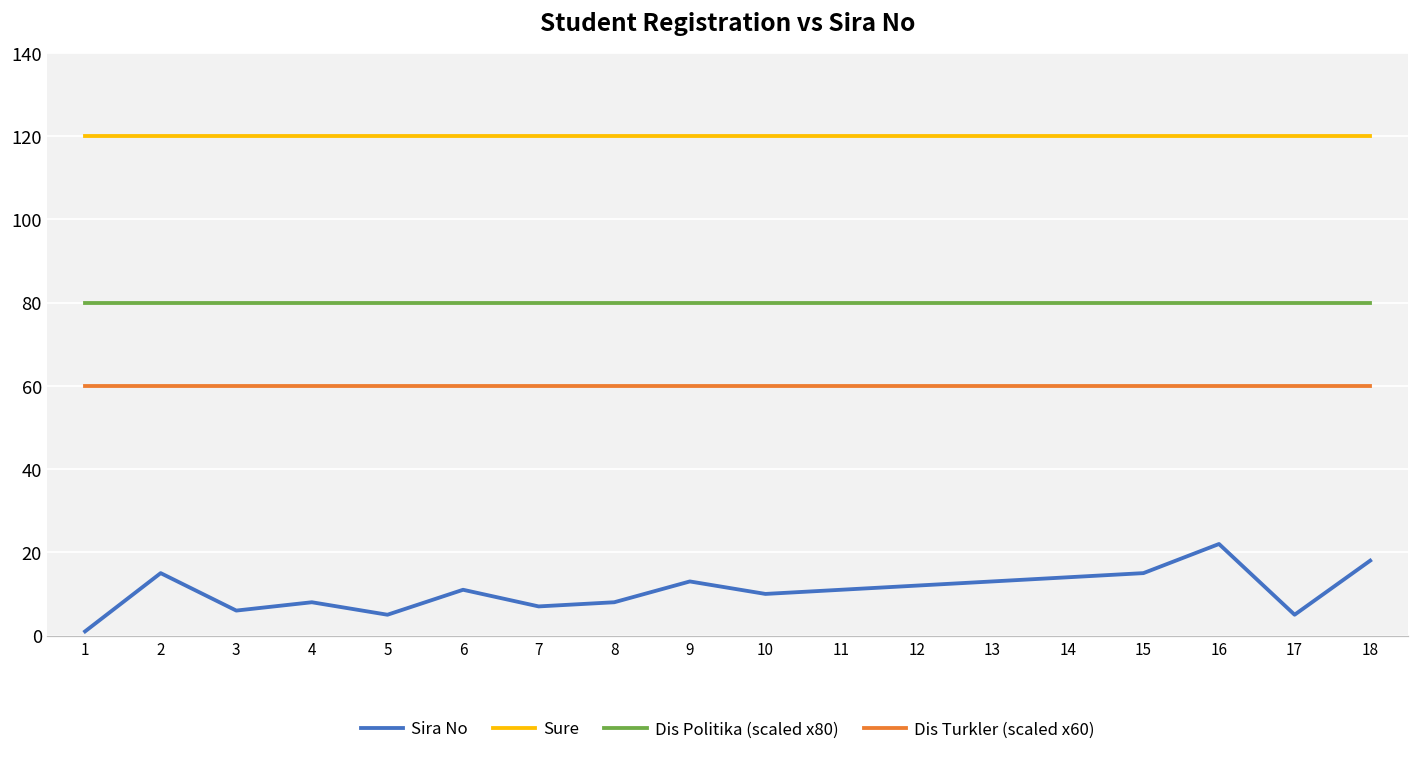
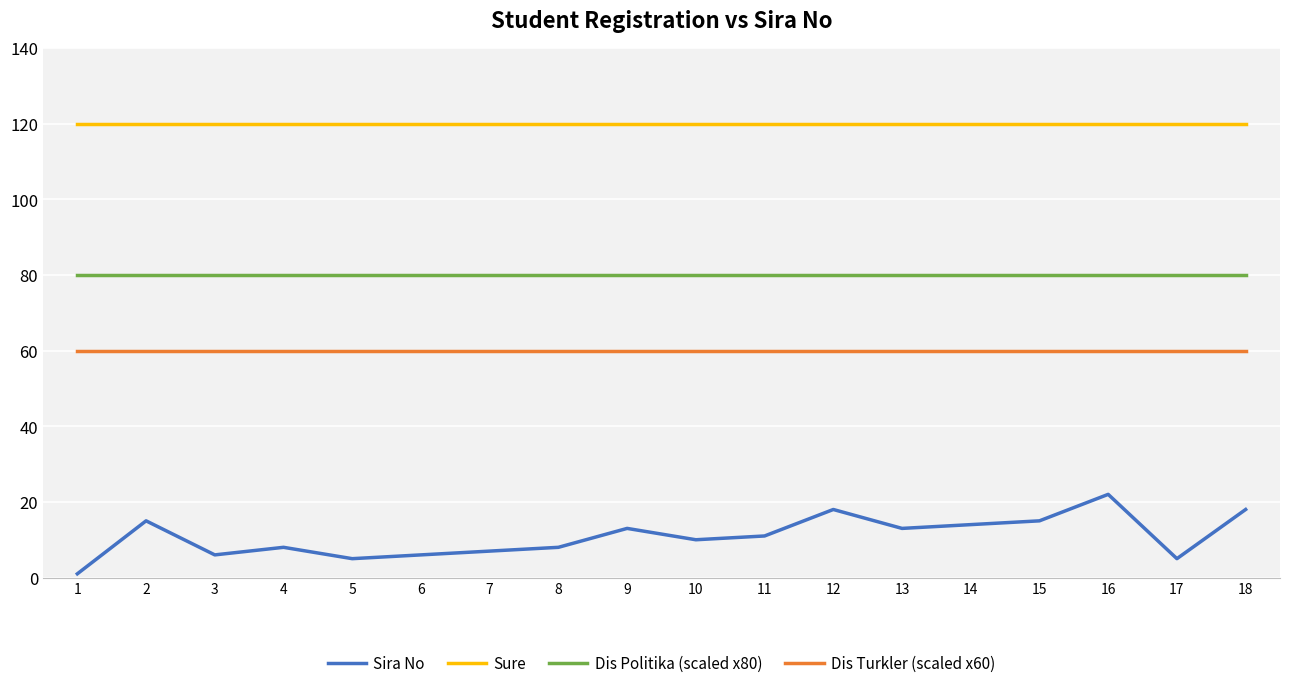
  {
    "Sira No": {
      "1": 1,
      "2": 15,
      "3": 6,
      "4": 8,
      "5": 5,
-     "6": 11,
+     "6": 6,
      "7": 7,
      "8": 8,
      "9": 13,
      "10": 10,
      "11": 11,
-     "12": 12,
+     "12": 18,
      "13": 13,
      "14": 14,
      "15": 15,
      "16": 22,
      "17": 5,
      "18": 18
    },
    "Sure": {
      "1": 120,
      "2": 120,
      "3": 120,
      "4": 120,
      "5": 120,
      "6": 120,
      "7": 120,
      "8": 120,
      "9": 120,
      "10": 120,
      "11": 120,
      "12": 120,
      "13": 120,
      "14": 120,
      "15": 120,
      "16": 120,
      "17": 120,
      "18": 120
    },
    "Dis Politika (scaled x80)": {
      "1": 80,
      "2": 80,
      "3": 80,
      "4": 80,
      "5": 80,
      "6": 80,
      "7": 80,
      "8": 80,
      "9": 80,
      "10": 80,
      "11": 80,
      "12": 80,
      "13": 80,
      "14": 80,
      "15": 80,
      "16": 80,
      "17": 80,
      "18": 80
    },
    "Dis Turkler (scaled x60)": {
      "1": 60,
      "2": 60,
      "3": 60,
      "4": 60,
      "5": 60,
      "6": 60,
      "7": 60,
      "8": 60,
      "9": 60,
      "10": 60,
      "11": 60,
      "12": 60,
      "13": 60,
      "14": 60,
      "15": 60,
      "16": 60,
      "17": 60,
      "18": 60
    }
  }
